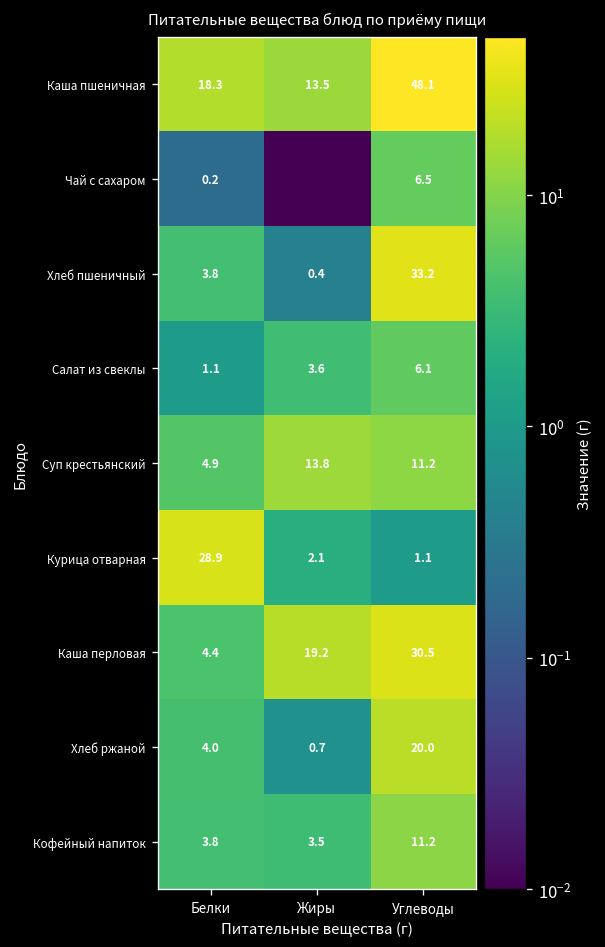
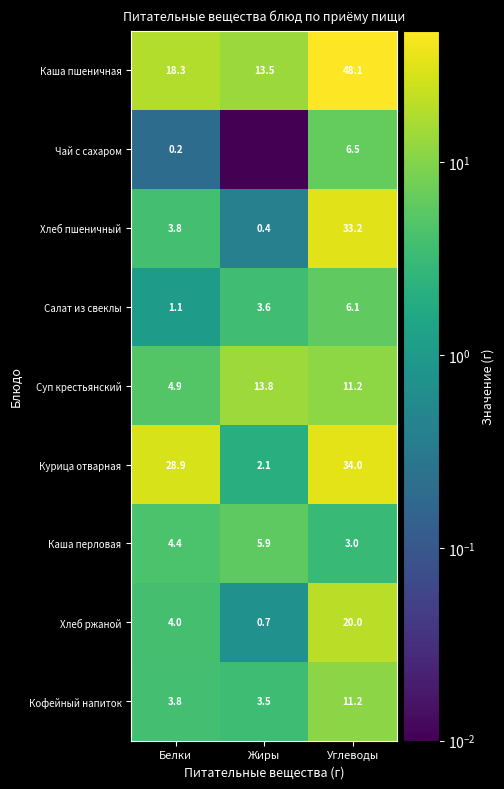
  {
    "Каша пшеничная": {
      "Белки": 18.3,
      "Жиры": 13.5,
      "Углеводы": 48.1
    },
    "Чай с сахаром": {
      "Белки": 0.2,
      "Углеводы": 6.5
    },
    "Хлеб пшеничный": {
      "Белки": 3.8,
      "Жиры": 0.4,
      "Углеводы": 33.2
    },
    "Салат из свеклы": {
      "Белки": 1.1,
      "Жиры": 3.6,
      "Углеводы": 6.1
    },
    "Суп крестьянский": {
      "Белки": 4.9,
      "Жиры": 13.8,
      "Углеводы": 11.2
    },
    "Курица отварная": {
      "Белки": 28.9,
      "Жиры": 2.1,
-     "Углеводы": 1.1
+     "Углеводы": 34.0
    },
    "Каша перловая": {
      "Белки": 4.4,
-     "Жиры": 19.2,
-     "Углеводы": 30.5
+     "Жиры": 5.9,
+     "Углеводы": 3.0
    },
    "Хлеб ржаной": {
      "Белки": 4.0,
      "Жиры": 0.7,
      "Углеводы": 20.0
    },
    "Кофейный напиток": {
      "Белки": 3.8,
      "Жиры": 3.5,
      "Углеводы": 11.2
    }
  }
